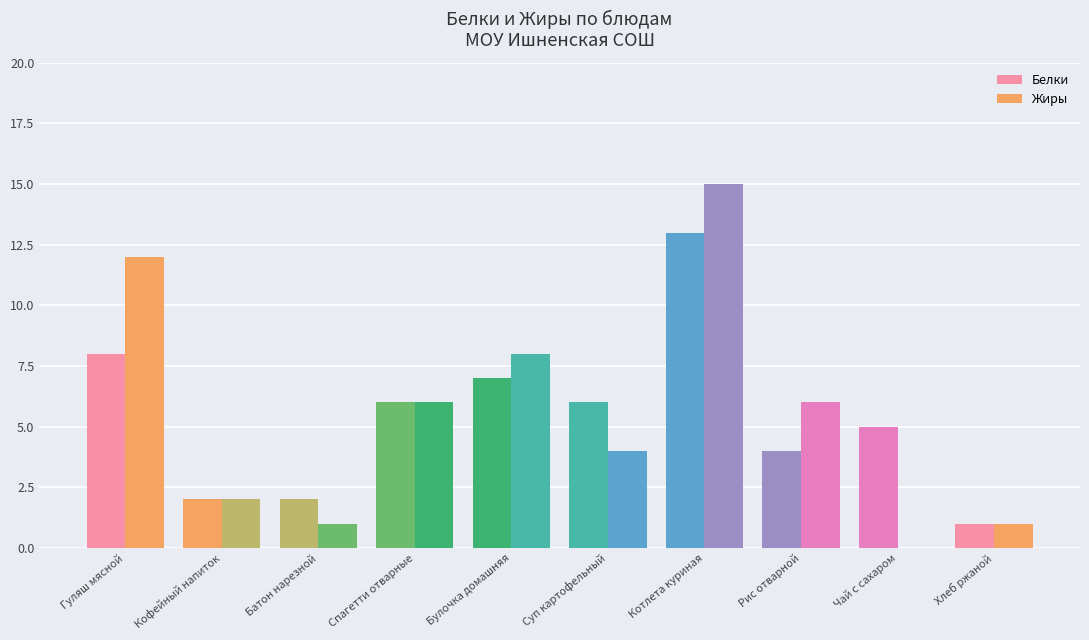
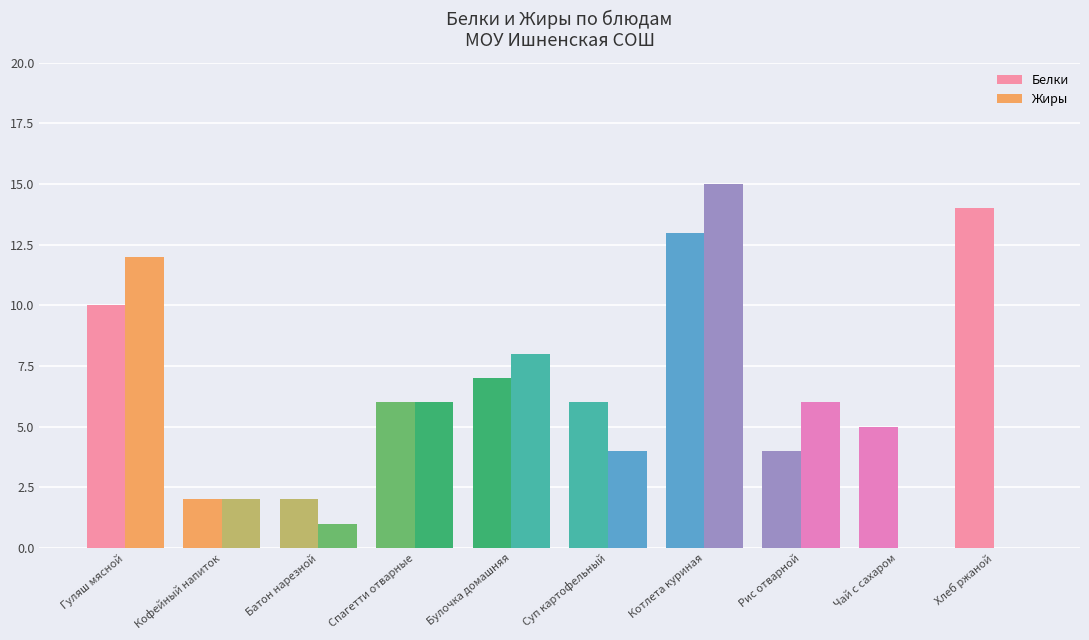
  {
    "Белки": {
-     "Гуляш мясной": 8,
+     "Гуляш мясной": 10,
      "Кофейный напиток": 2,
      "Батон нарезной": 2,
      "Спагетти отварные": 6,
      "Булочка домашняя": 7,
      "Суп картофельный": 6,
      "Котлета куриная": 13,
      "Рис отварной": 4,
      "Чай с сахаром": 5,
-     "Хлеб ржаной": 1
+     "Хлеб ржаной": 14
    },
    "Жиры": {
      "Гуляш мясной": 12,
      "Кофейный напиток": 2,
      "Батон нарезной": 1,
      "Спагетти отварные": 6,
      "Булочка домашняя": 8,
      "Суп картофельный": 4,
      "Котлета куриная": 15,
      "Рис отварной": 6,
      "Чай с сахаром": 0,
-     "Хлеб ржаной": 1
+     "Хлеб ржаной": 0
    }
  }
